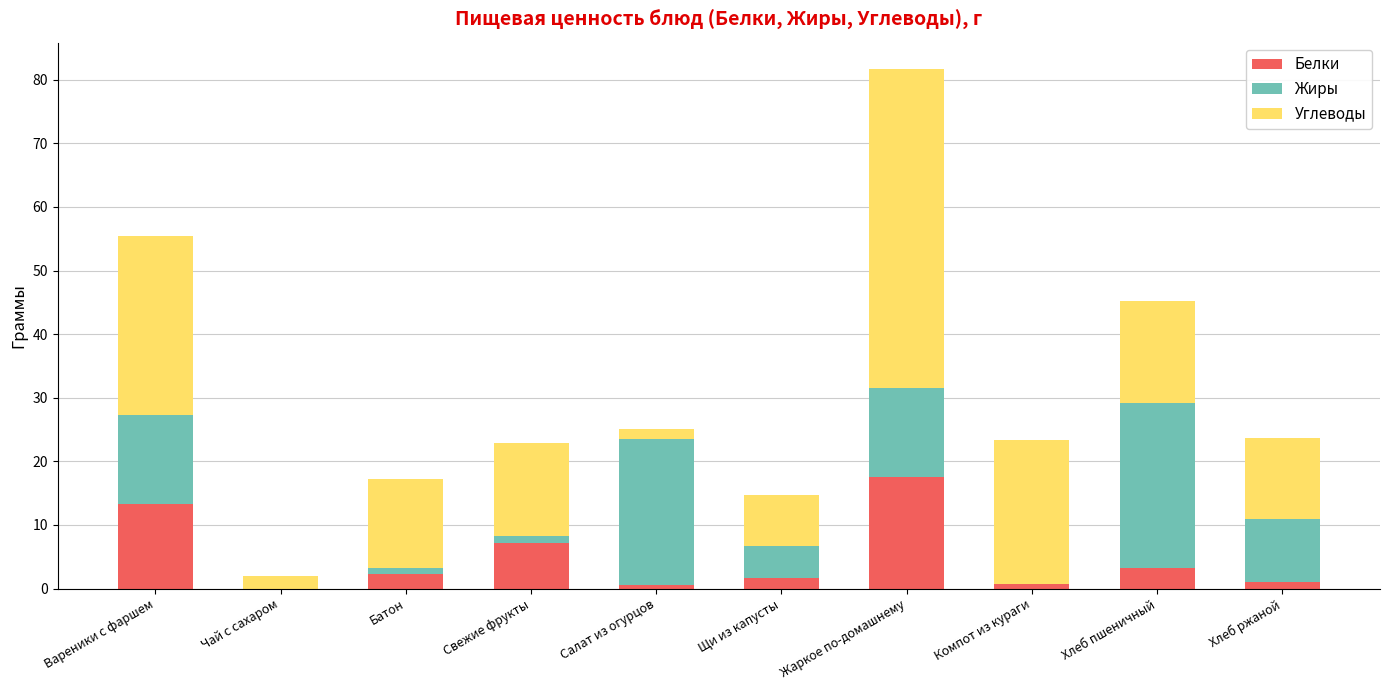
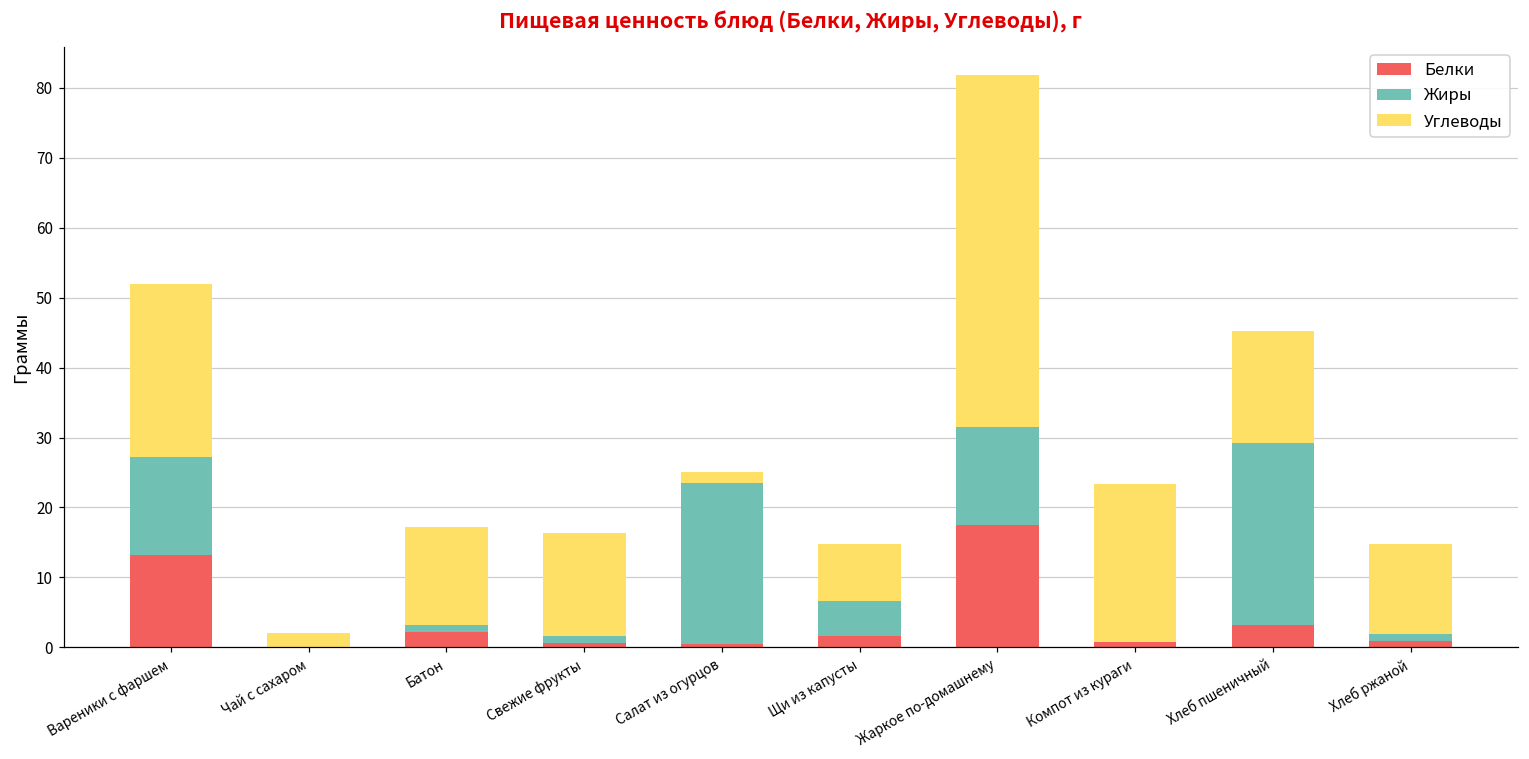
  {
    "Белки": {
      "Вареники с фаршем": 13,
      "Чай с сахаром": 0,
      "Батон": 2,
-     "Свежие фрукты": 7,
+     "Свежие фрукты": 1,
      "Салат из огурцов": 1,
      "Щи из капусты": 2,
      "Жаркое по-домашнему": 18,
      "Компот из кураги": 1,
      "Хлеб пшеничный": 3,
      "Хлеб ржаной": 1
    },
    "Жиры": {
      "Вареники с фаршем": 14,
      "Чай с сахаром": 0,
      "Батон": 1,
      "Свежие фрукты": 1,
      "Салат из огурцов": 23,
      "Щи из капусты": 5,
      "Жаркое по-домашнему": 14,
      "Компот из кураги": 0,
      "Хлеб пшеничный": 26,
-     "Хлеб ржаной": 10
+     "Хлеб ржаной": 1
    },
    "Углеводы": {
-     "Вареники с фаршем": 28,
+     "Вареники с фаршем": 25,
      "Чай с сахаром": 2,
      "Батон": 14,
      "Свежие фрукты": 15,
      "Салат из огурцов": 2,
      "Щи из капусты": 8,
      "Жаркое по-домашнему": 50,
      "Компот из кураги": 23,
      "Хлеб пшеничный": 16,
      "Хлеб ржаной": 13
    }
  }
